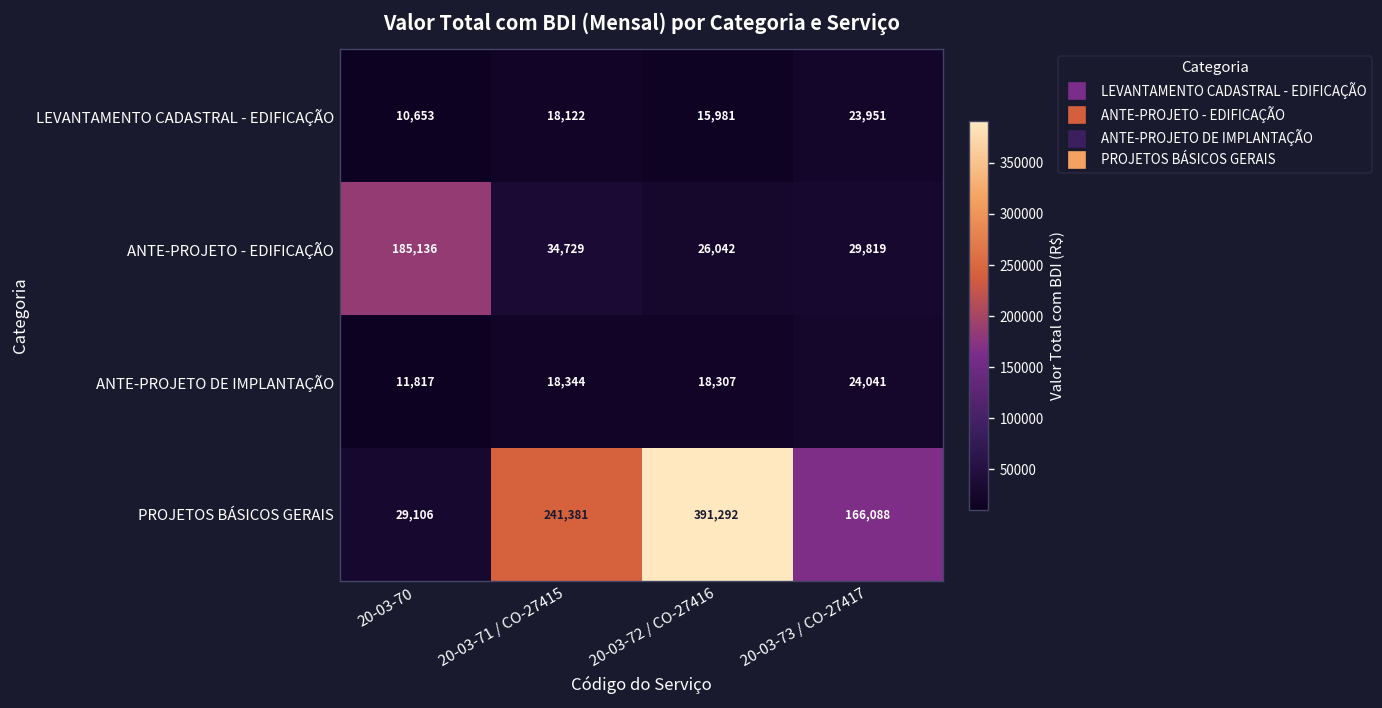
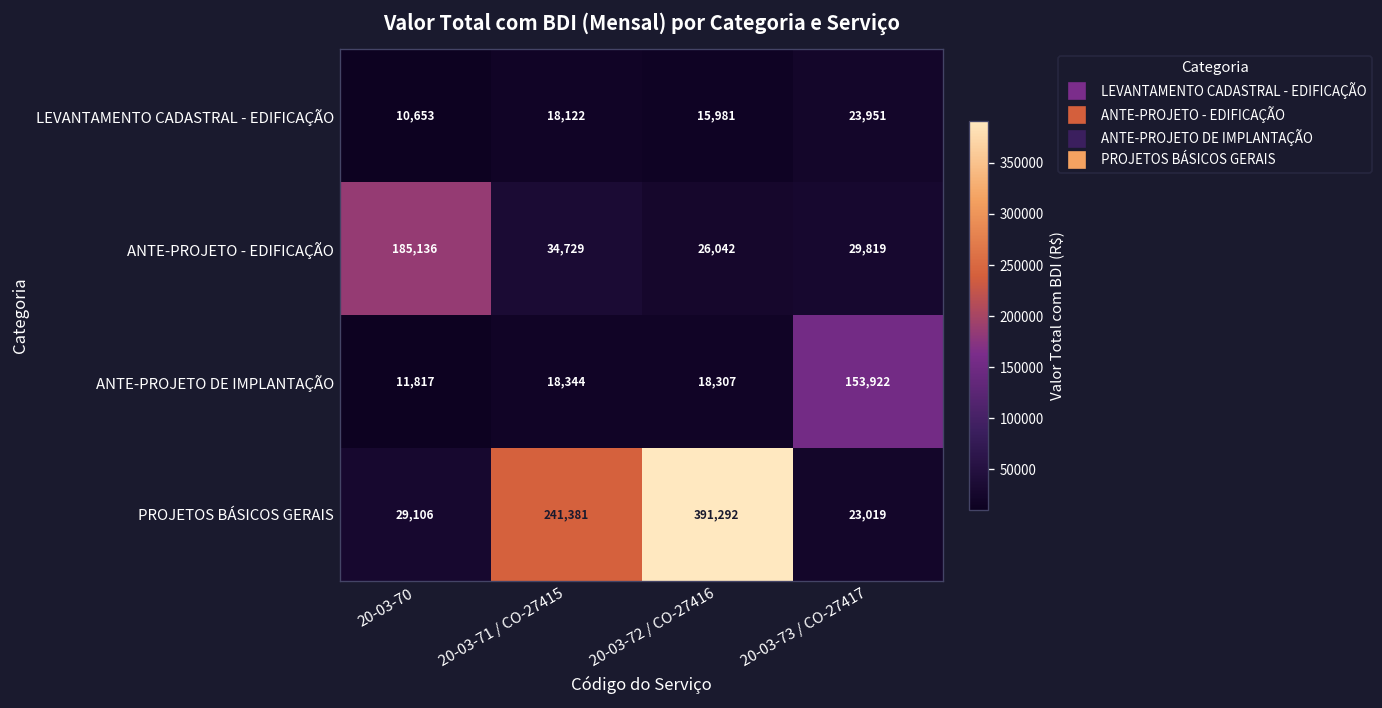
  {
    "LEVANTAMENTO CADASTRAL - EDIFICAÇÃO": {
      "20-03-70": "10,653",
      "20-03-71 / CO-27415": "18,122",
      "20-03-72 / CO-27416": "15,981",
      "20-03-73 / CO-27417": "23,951"
    },
    "ANTE-PROJETO - EDIFICAÇÃO": {
      "20-03-70": "185,136",
      "20-03-71 / CO-27415": "34,729",
      "20-03-72 / CO-27416": "26,042",
      "20-03-73 / CO-27417": "29,819"
    },
    "ANTE-PROJETO DE IMPLANTAÇÃO": {
      "20-03-70": "11,817",
      "20-03-71 / CO-27415": "18,344",
      "20-03-72 / CO-27416": "18,307",
-     "20-03-73 / CO-27417": "24,041"
+     "20-03-73 / CO-27417": "153,922"
    },
    "PROJETOS BÁSICOS GERAIS": {
      "20-03-70": "29,106",
      "20-03-71 / CO-27415": "241,381",
      "20-03-72 / CO-27416": "391,292",
-     "20-03-73 / CO-27417": "166,088"
+     "20-03-73 / CO-27417": "23,019"
    }
  }
